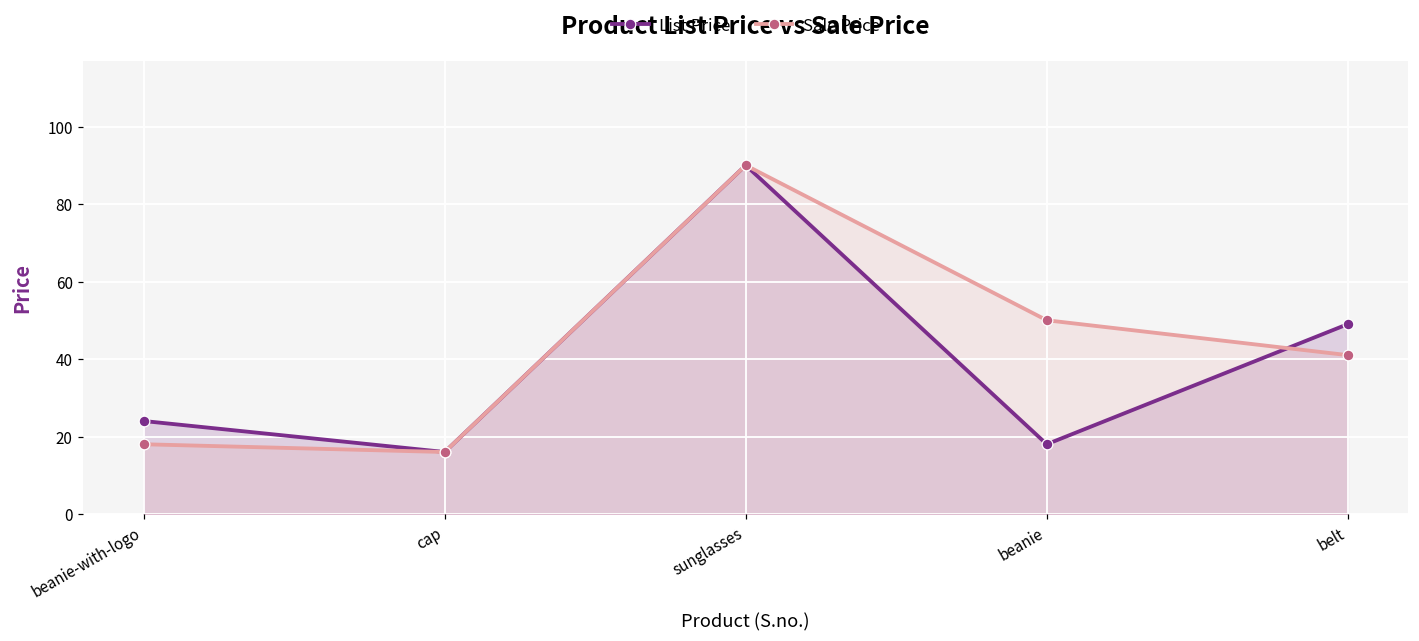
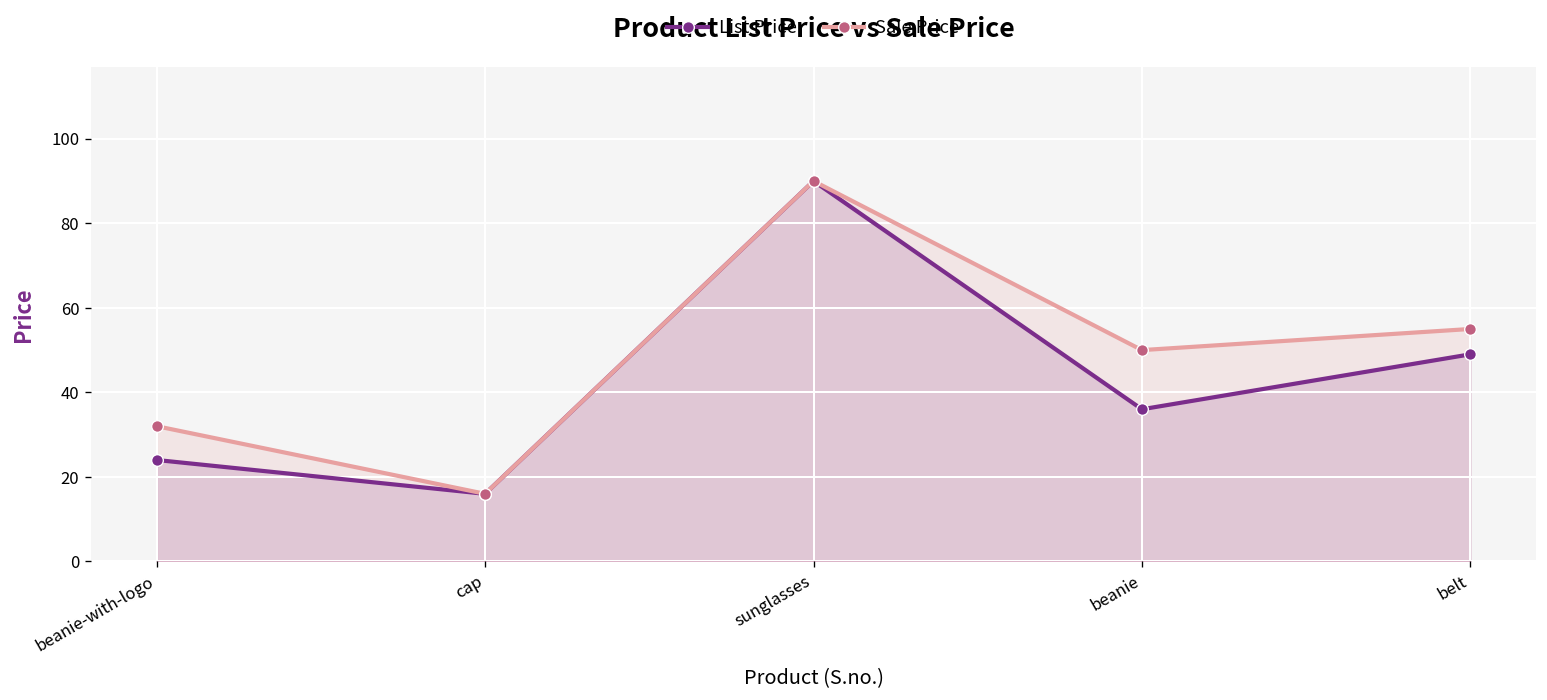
  {
    "List Price": {
      "beanie-with-logo": 24,
-     "beanie": 18,
+     "beanie": 36,
      "belt": 49
    },
    "Sale Price": {
-     "beanie-with-logo": 18,
+     "beanie-with-logo": 32,
      "beanie": 50,
-     "belt": 41
+     "belt": 55
    }
  }
